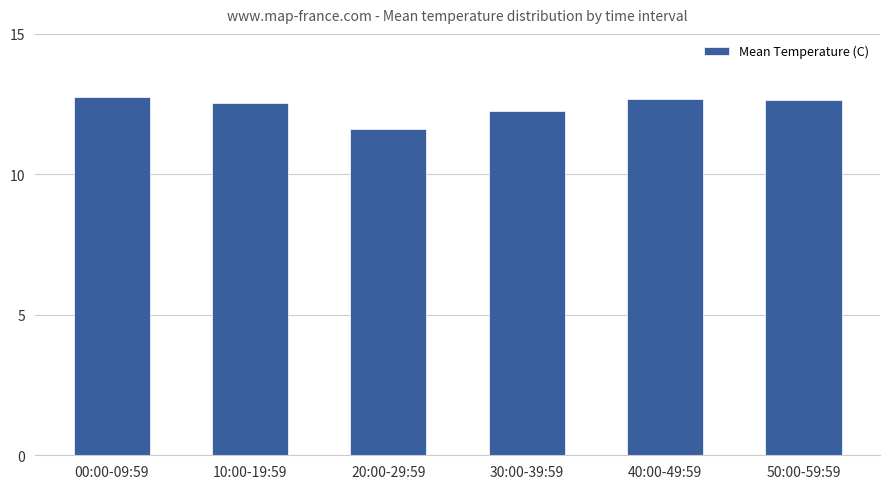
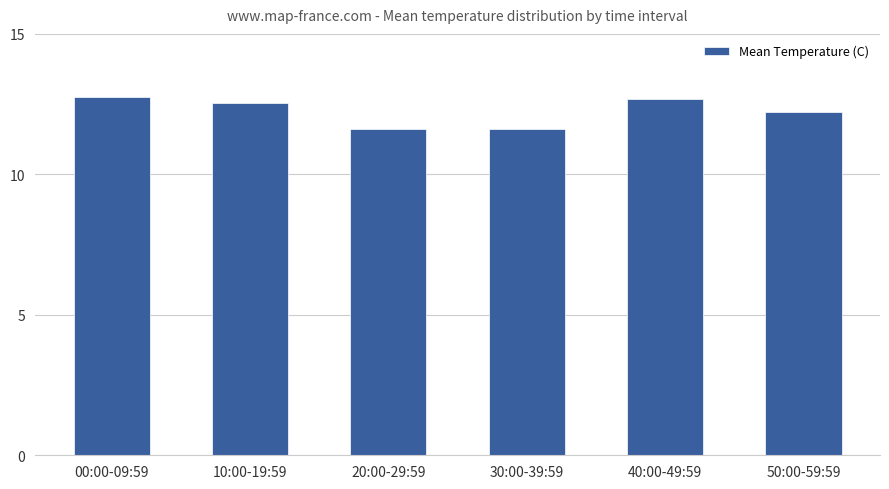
  {
    "00:00-09:59": 12.8,
    "10:00-19:59": 12.5,
    "20:00-29:59": 11.6,
-   "30:00-39:59": 12.3,
+   "30:00-39:59": 11.6,
    "40:00-49:59": 12.7,
-   "50:00-59:59": 12.6
+   "50:00-59:59": 12.2
  }
